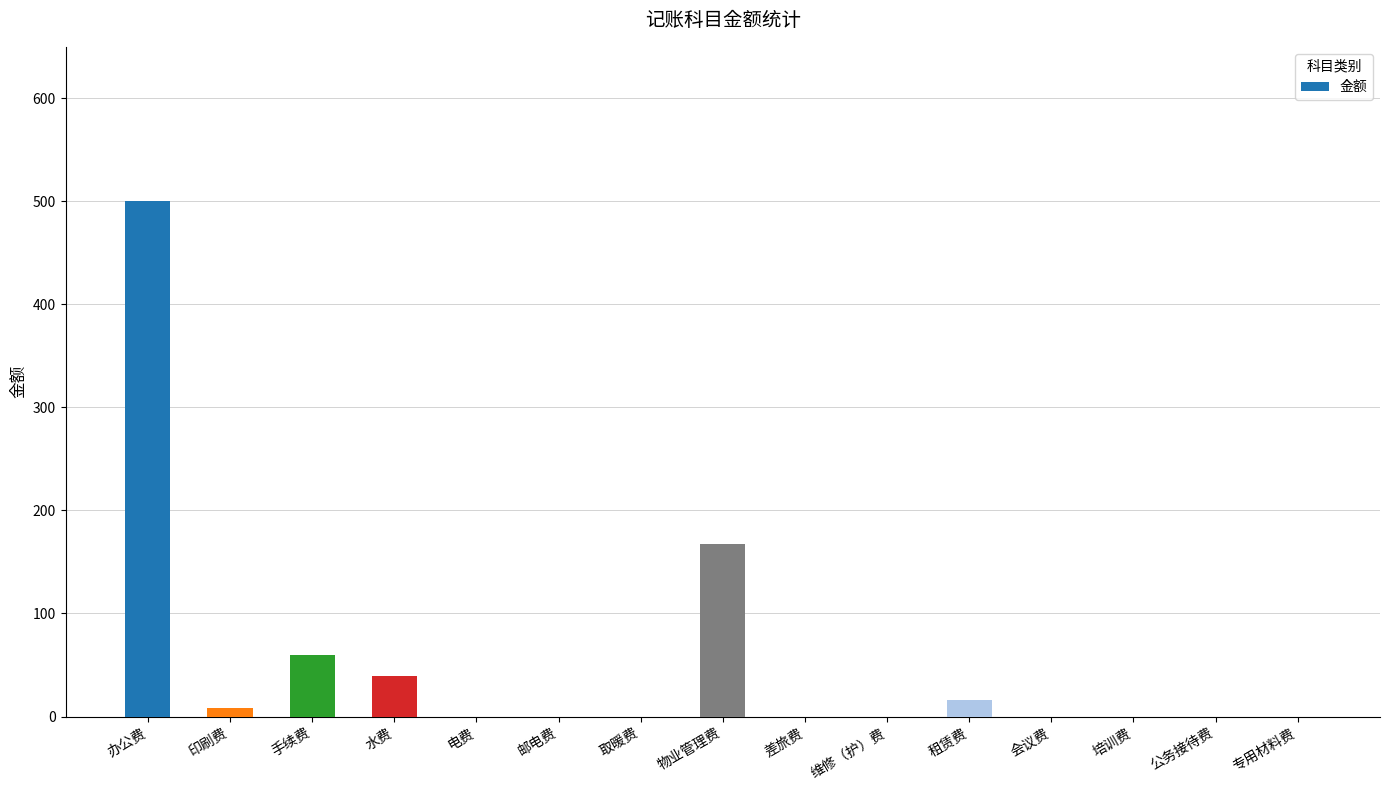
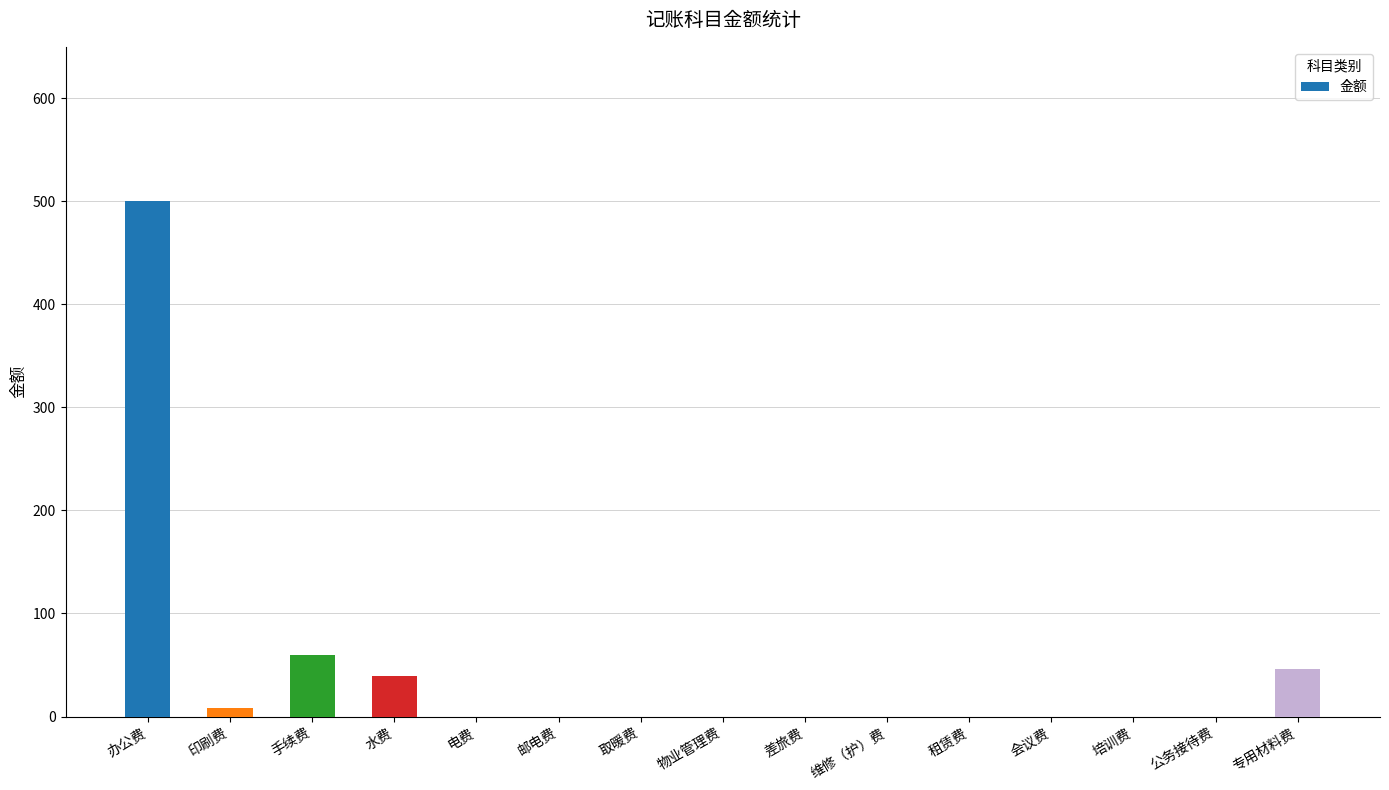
  {
    "办公费": 500,
    "印刷费": 8,
    "手续费": 60,
    "水费": 39,
    "电费": 0,
    "邮电费": 0,
    "取暖费": 0,
-   "物业管理费": 167,
+   "物业管理费": 0,
    "差旅费": 0,
    "维修（护）费": 0,
-   "租赁费": 16,
+   "租赁费": 0,
    "会议费": 0,
    "培训费": 0,
    "公务接待费": 0,
-   "专用材料费": 0
+   "专用材料费": 46
  }
